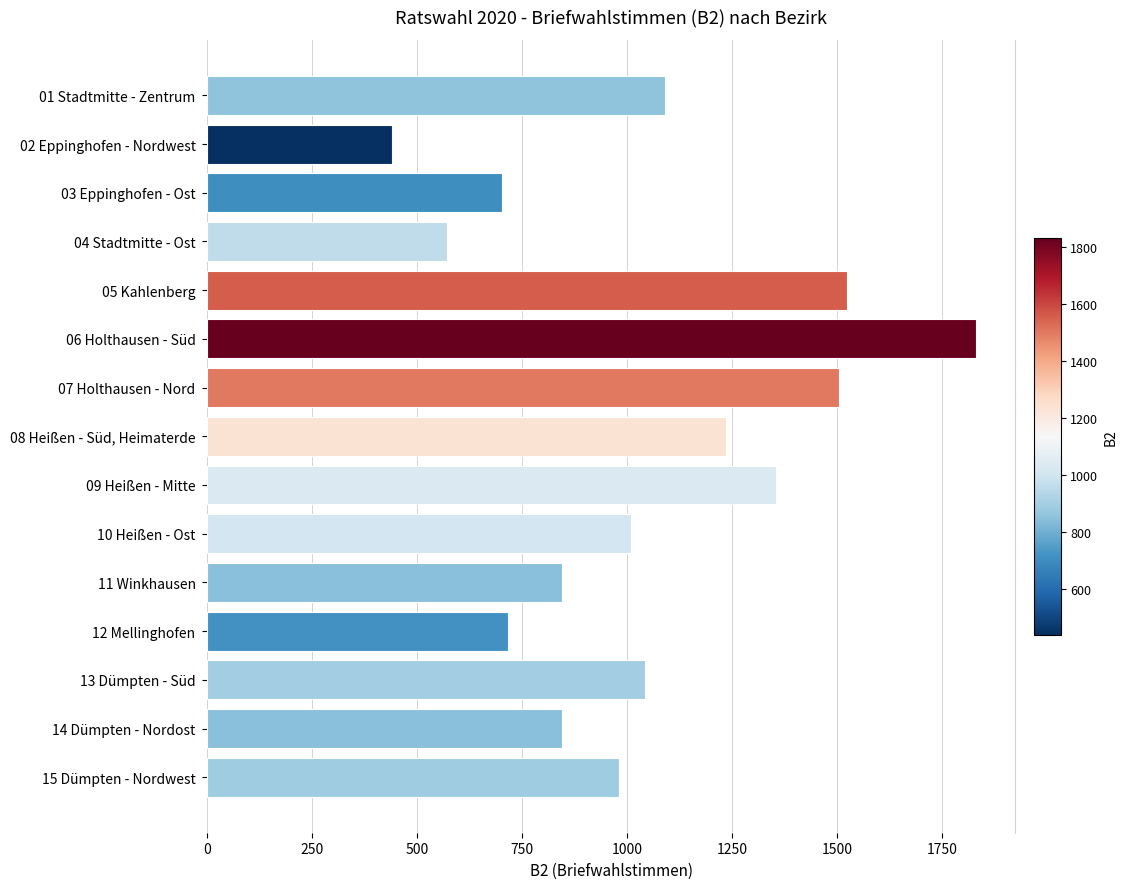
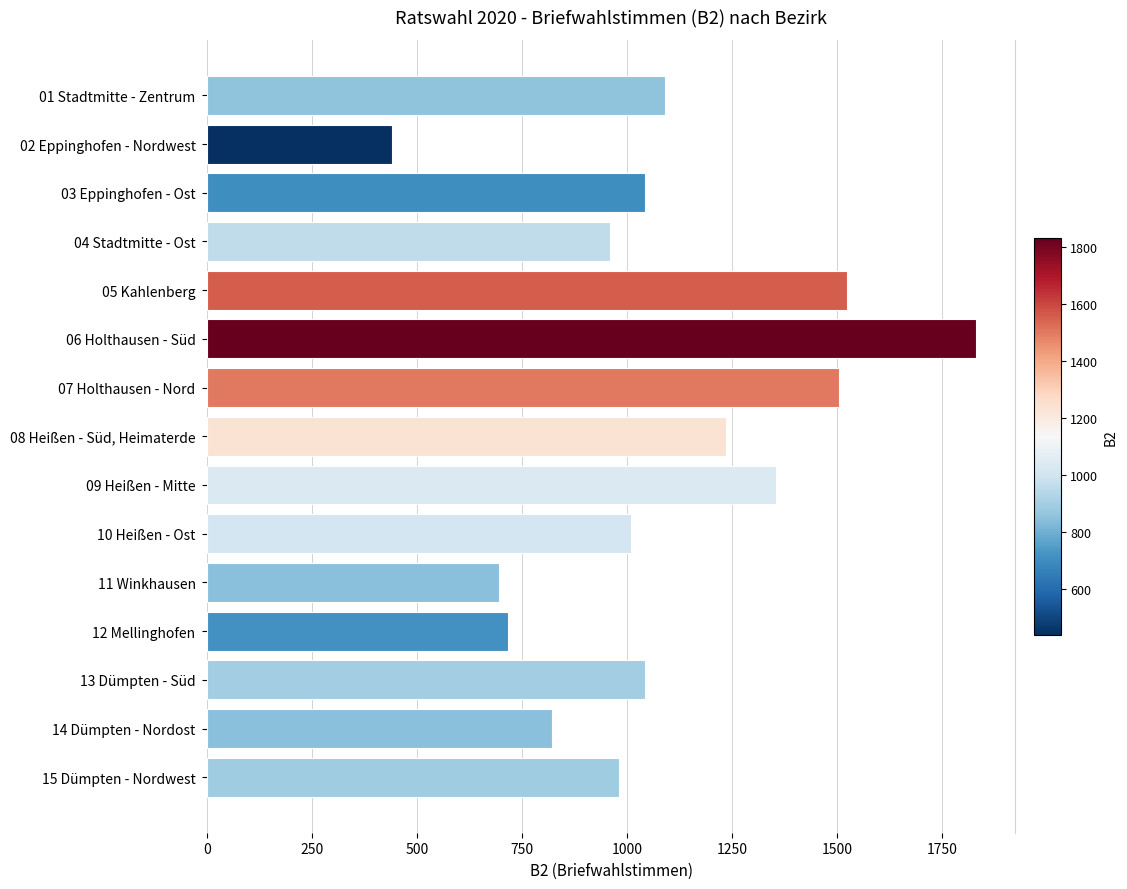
  {
    "01 Stadtmitte - Zentrum": 1090,
    "02 Eppinghofen - Nordwest": 440,
-   "03 Eppinghofen - Ost": 700,
-   "04 Stadtmitte - Ost": 570,
+   "03 Eppinghofen - Ost": 1040,
+   "04 Stadtmitte - Ost": 960,
    "05 Kahlenberg": 1530,
    "06 Holthausen - Süd": 1830,
    "07 Holthausen - Nord": 1500,
    "08 Heißen - Süd, Heimaterde": 1240,
    "09 Heißen - Mitte": 1360,
    "10 Heißen - Ost": 1010,
-   "11 Winkhausen": 850,
+   "11 Winkhausen": 690,
    "12 Mellinghofen": 720,
    "13 Dümpten - Süd": 1040,
-   "14 Dümpten - Nordost": 840,
+   "14 Dümpten - Nordost": 820,
    "15 Dümpten - Nordwest": 980
  }
